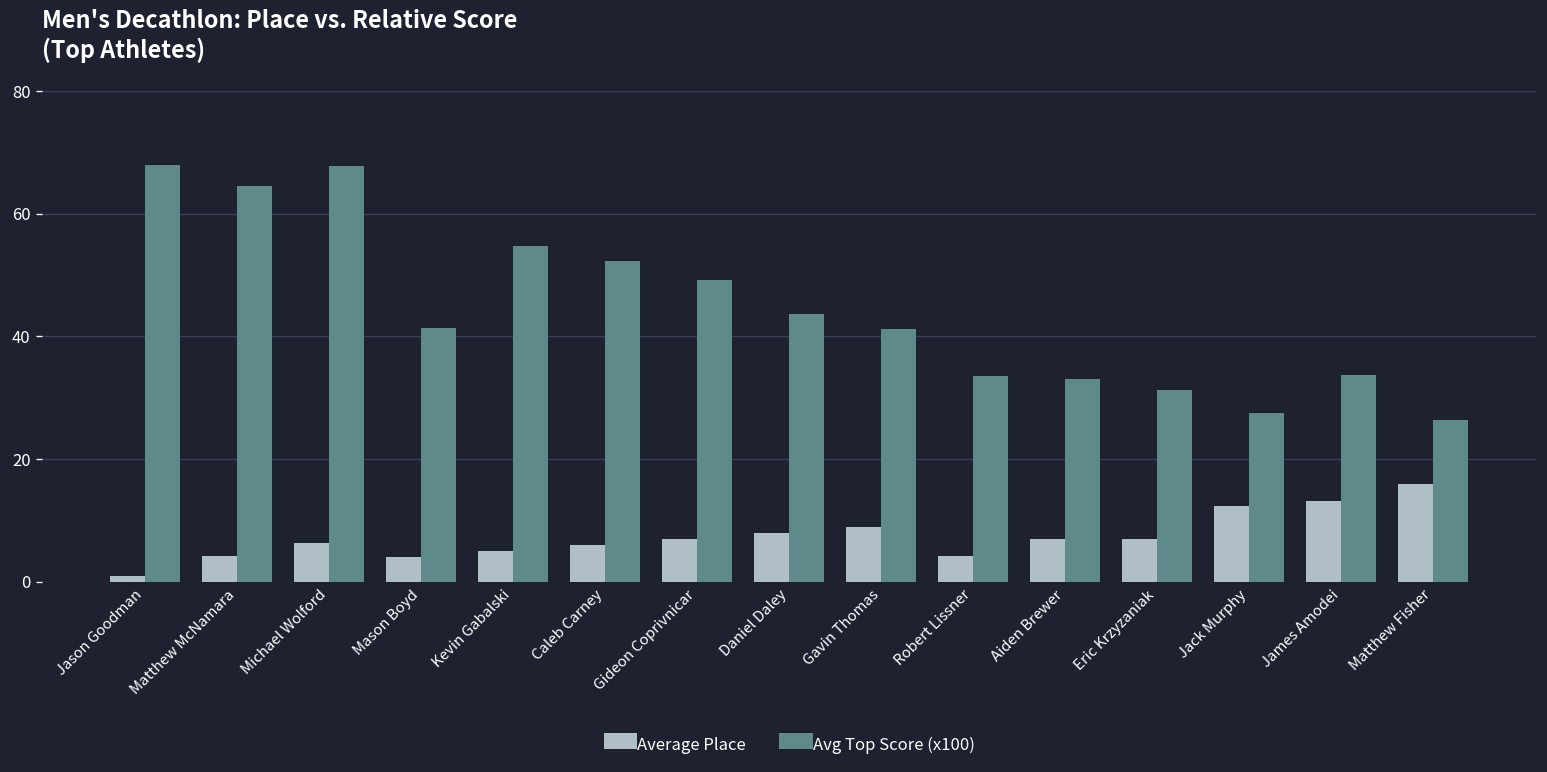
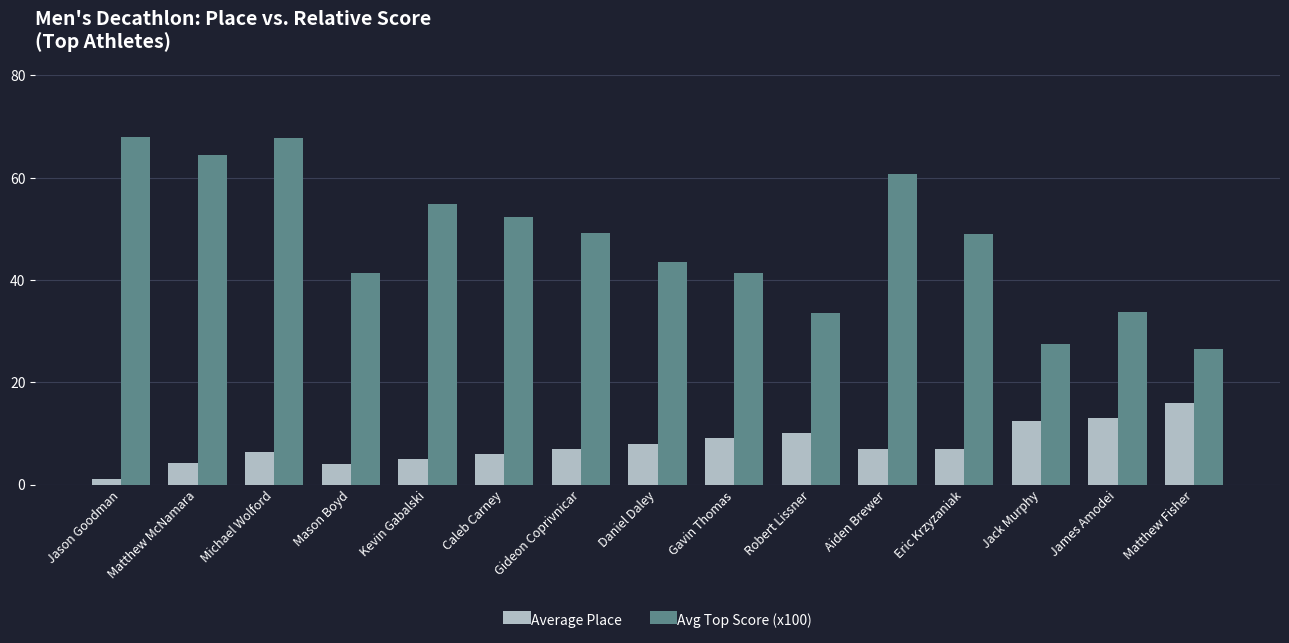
  {
    "Average Place": {
      "Jason Goodman": 1,
      "Matthew McNamara": 4,
      "Michael Wolford": 6,
      "Mason Boyd": 4,
      "Kevin Gabalski": 5,
      "Caleb Carney": 6,
      "Gideon Coprivnicar": 7,
      "Daniel Daley": 8,
      "Gavin Thomas": 9,
-     "Robert Lissner": 4,
+     "Robert Lissner": 10,
      "Aiden Brewer": 7,
      "Eric Krzyzaniak": 7,
      "Jack Murphy": 12,
      "James Amodei": 13,
      "Matthew Fisher": 16
    },
    "Avg Top Score (x100)": {
      "Jason Goodman": 68,
      "Matthew McNamara": 64,
      "Michael Wolford": 68,
      "Mason Boyd": 41,
      "Kevin Gabalski": 55,
      "Caleb Carney": 52,
      "Gideon Coprivnicar": 49,
      "Daniel Daley": 44,
      "Gavin Thomas": 41,
      "Robert Lissner": 34,
-     "Aiden Brewer": 33,
-     "Eric Krzyzaniak": 31,
+     "Aiden Brewer": 61,
+     "Eric Krzyzaniak": 49,
      "Jack Murphy": 28,
      "James Amodei": 34,
      "Matthew Fisher": 26
    }
  }
